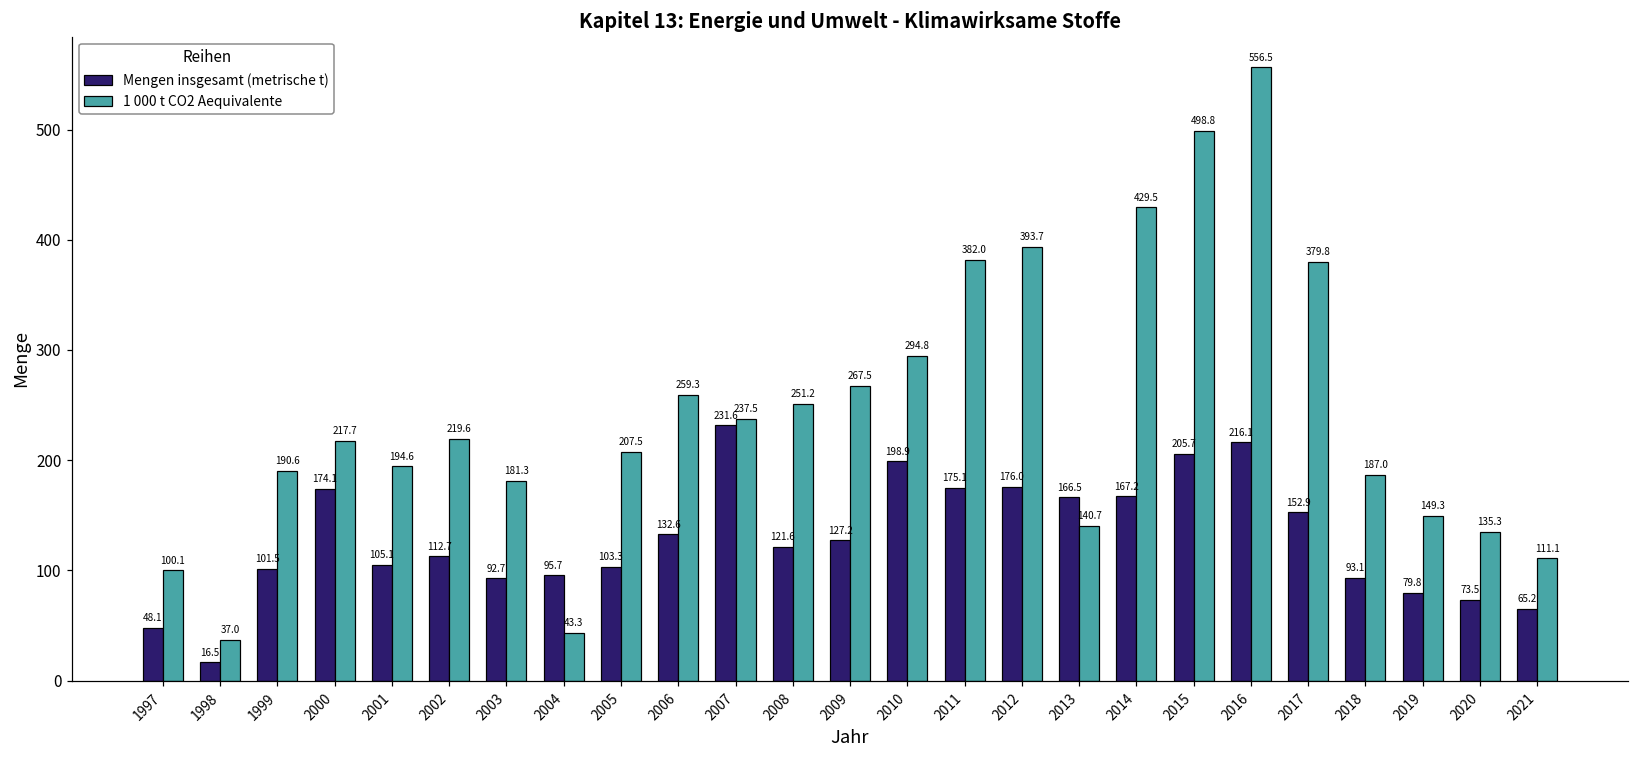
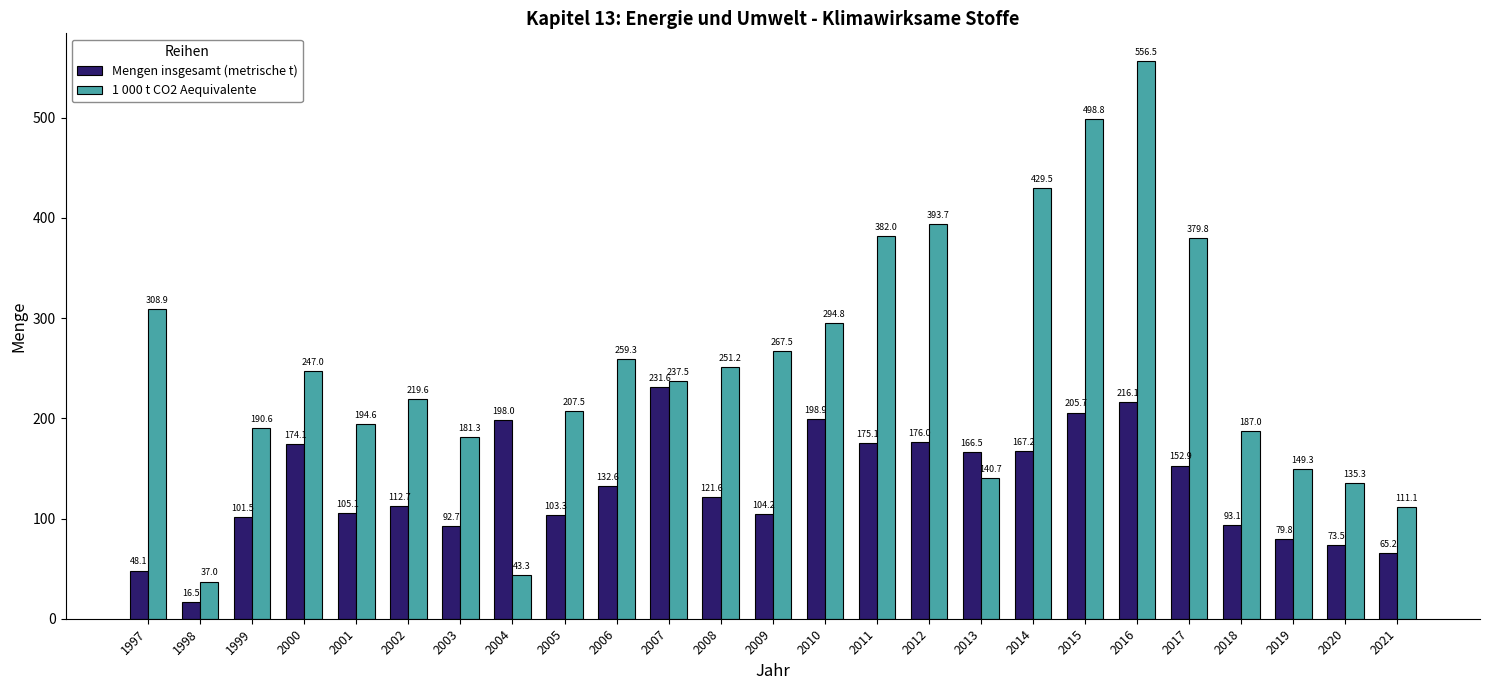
  {
    "Mengen insgesamt (metrische t)": {
      "1997": 48.1,
      "1998": 16.5,
      "1999": 101.5,
      "2000": 174.1,
      "2001": 105.1,
      "2002": 112.7,
      "2003": 92.7,
-     "2004": 95.7,
+     "2004": 198.0,
      "2005": 103.3,
      "2006": 132.6,
      "2007": 231.6,
      "2008": 121.6,
-     "2009": 127.2,
+     "2009": 104.2,
      "2010": 198.9,
      "2011": 175.1,
      "2012": 176.0,
      "2013": 166.5,
      "2014": 167.2,
      "2015": 205.7,
      "2016": 216.1,
      "2017": 152.9,
      "2018": 93.1,
      "2019": 79.8,
      "2020": 73.5,
      "2021": 65.2
    },
    "1 000 t CO2 Aequivalente": {
-     "1997": 100.1,
+     "1997": 308.9,
      "1998": 37.0,
      "1999": 190.6,
-     "2000": 217.7,
+     "2000": 247.0,
      "2001": 194.6,
      "2002": 219.6,
      "2003": 181.3,
      "2004": 43.3,
      "2005": 207.5,
      "2006": 259.3,
      "2007": 237.5,
      "2008": 251.2,
      "2009": 267.5,
      "2010": 294.8,
      "2011": 382.0,
      "2012": 393.7,
      "2013": 140.7,
      "2014": 429.5,
      "2015": 498.8,
      "2016": 556.5,
      "2017": 379.8,
      "2018": 187.0,
      "2019": 149.3,
      "2020": 135.3,
      "2021": 111.1
    }
  }
